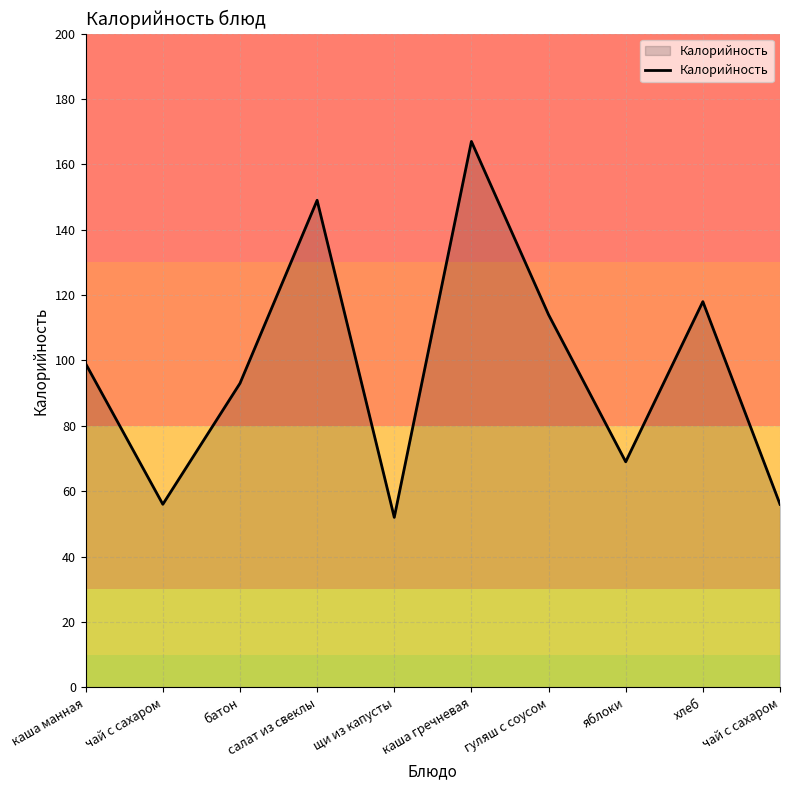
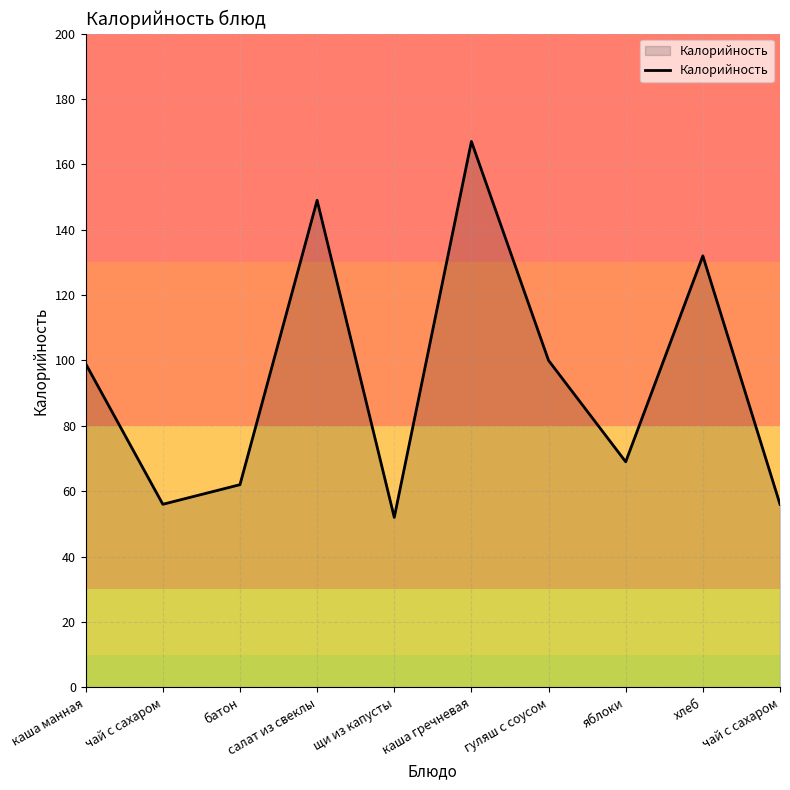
  {
    "каша манная": 99,
-   "батон": 93,
+   "батон": 62,
    "салат из свеклы": 149,
    "щи из капусты": 52,
    "каша гречневая": 167,
-   "гуляш с соусом": 114,
+   "гуляш с соусом": 100,
    "яблоки": 69,
-   "хлеб": 118
+   "хлеб": 132
  }
